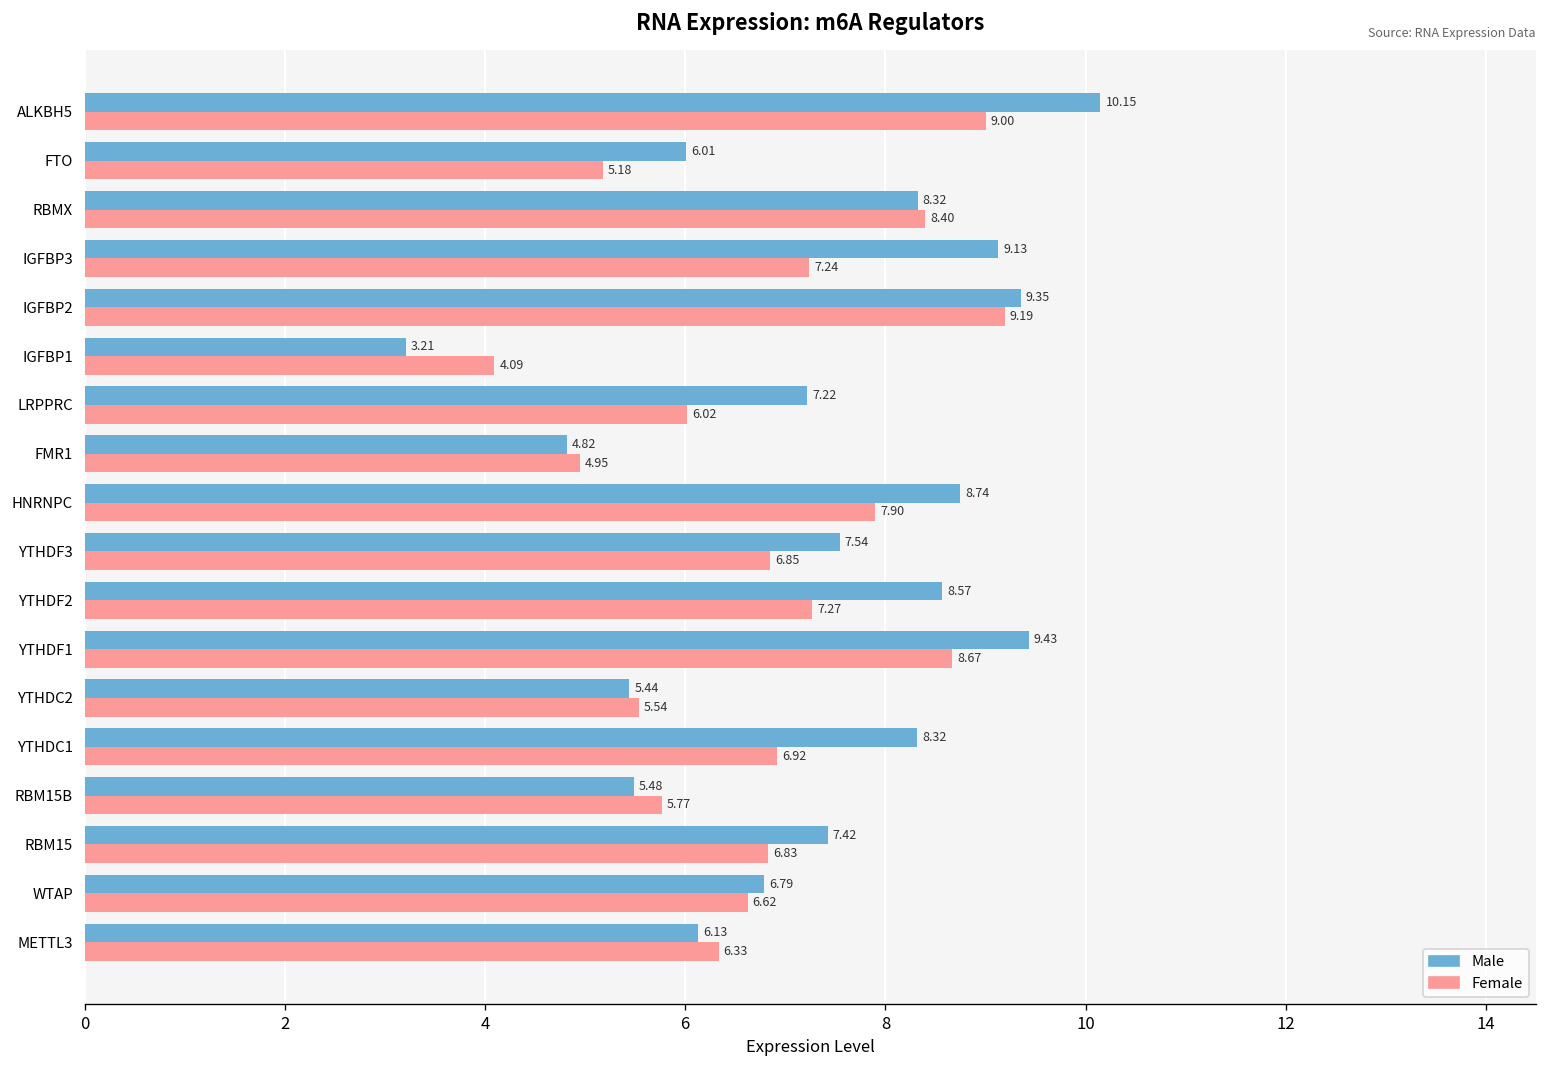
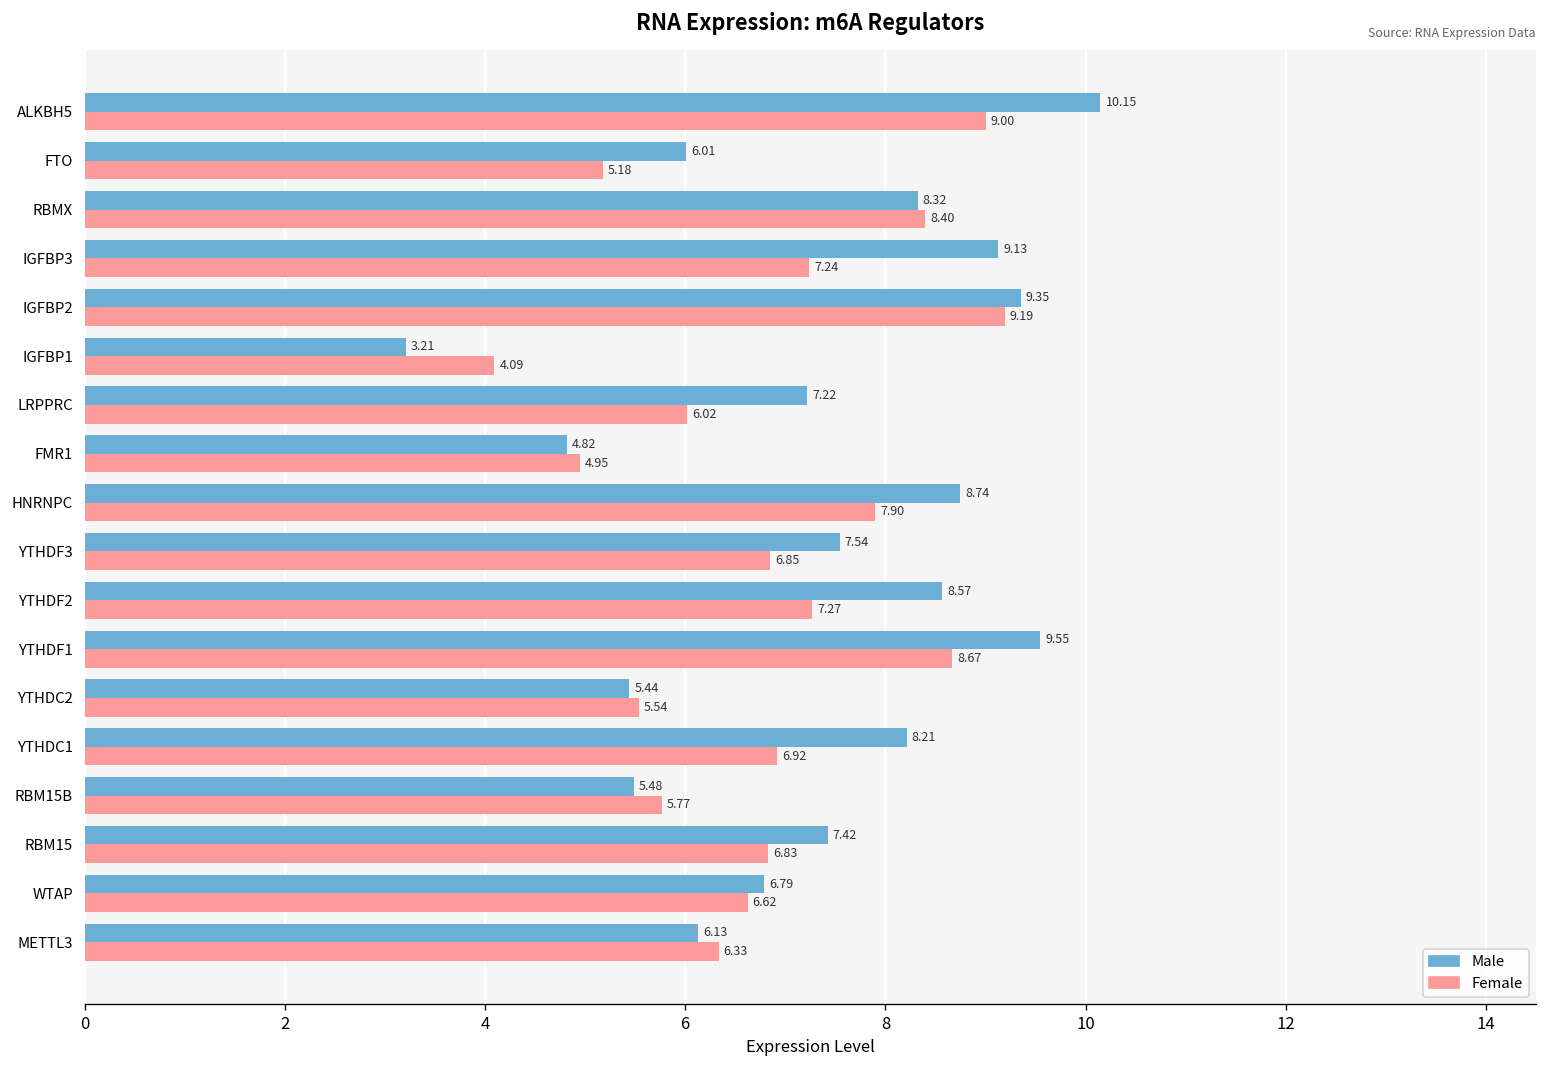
  {
    "Male": {
      "ALKBH5": 10.15,
      "FTO": 6.01,
      "RBMX": 8.32,
      "IGFBP3": 9.13,
      "IGFBP2": 9.35,
      "IGFBP1": 3.21,
      "LRPPRC": 7.22,
      "FMR1": 4.82,
      "HNRNPC": 8.74,
      "YTHDF3": 7.54,
      "YTHDF2": 8.57,
-     "YTHDF1": 9.43,
+     "YTHDF1": 9.55,
      "YTHDC2": 5.44,
-     "YTHDC1": 8.32,
+     "YTHDC1": 8.21,
      "RBM15B": 5.48,
      "RBM15": 7.42,
      "WTAP": 6.79,
      "METTL3": 6.13
    },
    "Female": {
      "ALKBH5": 9.00,
      "FTO": 5.18,
      "RBMX": 8.40,
      "IGFBP3": 7.24,
      "IGFBP2": 9.19,
      "IGFBP1": 4.09,
      "LRPPRC": 6.02,
      "FMR1": 4.95,
      "HNRNPC": 7.90,
      "YTHDF3": 6.85,
      "YTHDF2": 7.27,
      "YTHDF1": 8.67,
      "YTHDC2": 5.54,
      "YTHDC1": 6.92,
      "RBM15B": 5.77,
      "RBM15": 6.83,
      "WTAP": 6.62,
      "METTL3": 6.33
    }
  }
